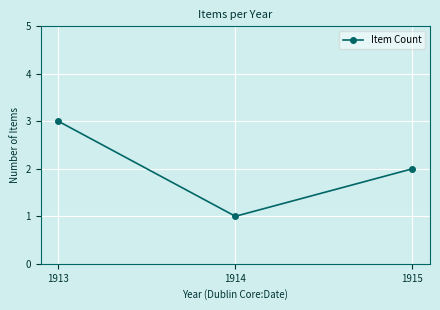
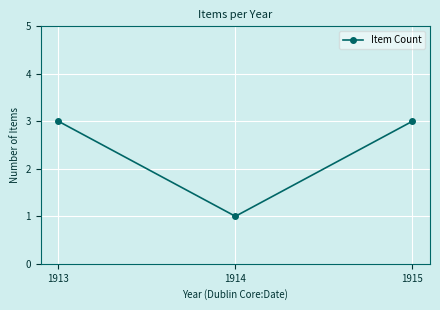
  {
    "1913": 3,
    "1914": 1,
-   "1915": 2
+   "1915": 3
  }
